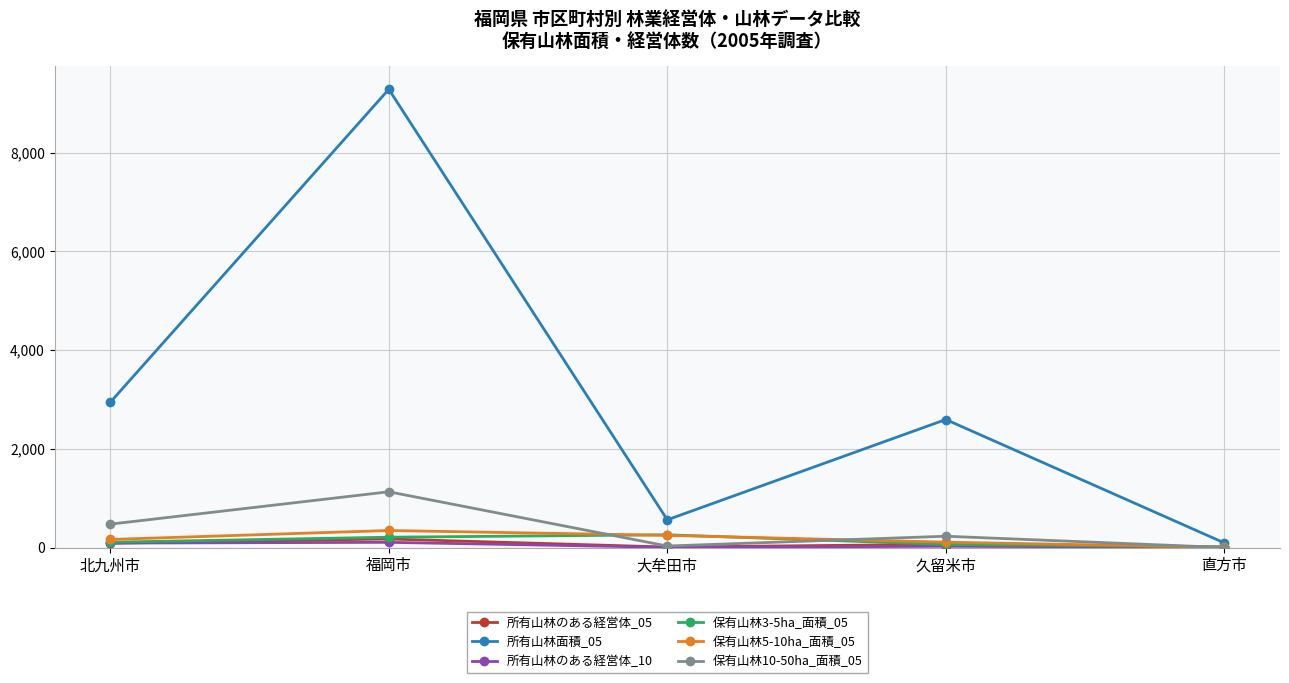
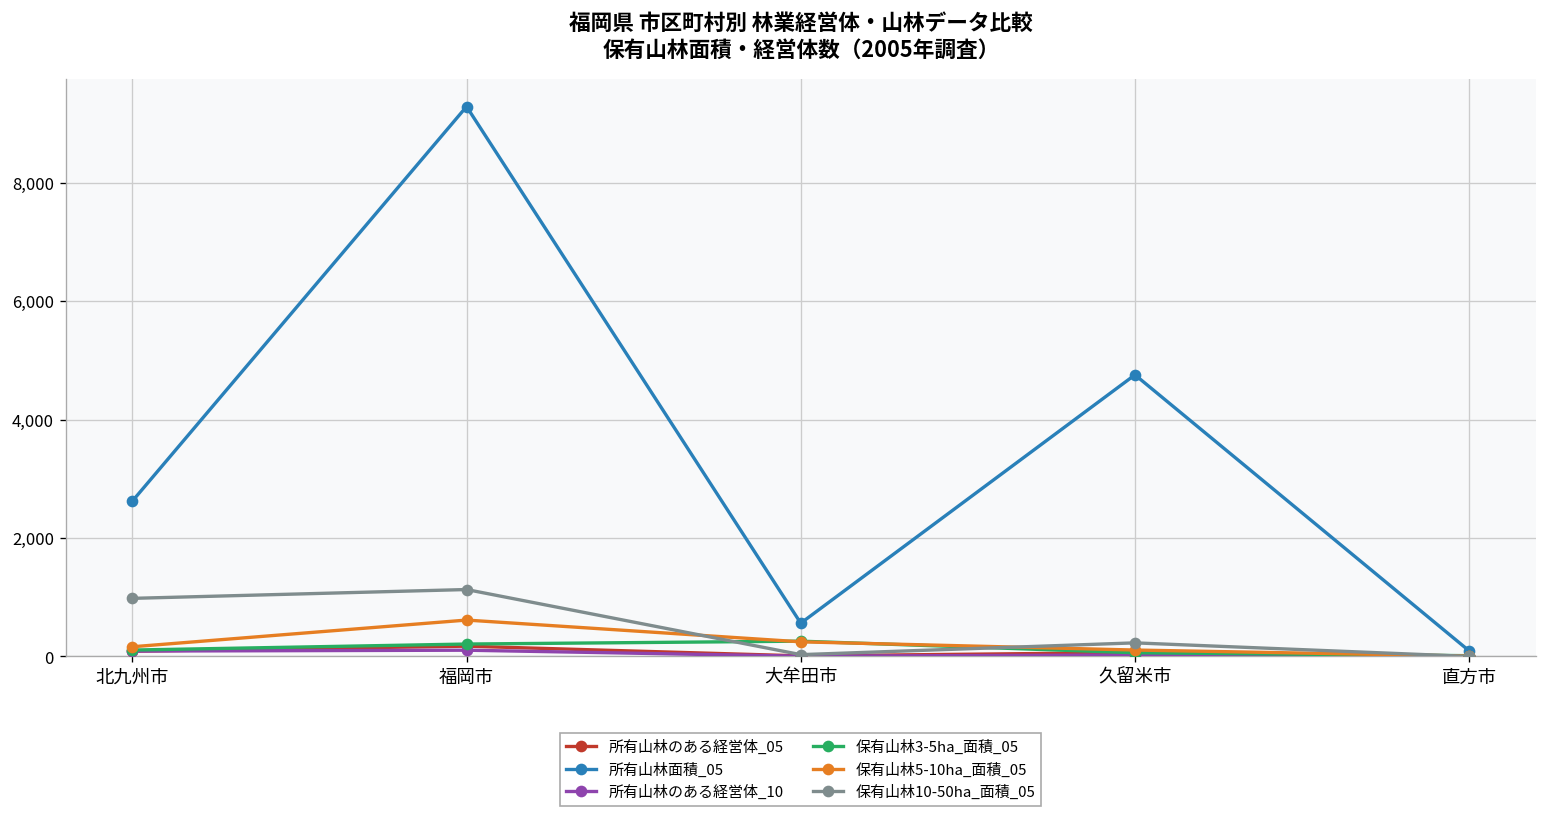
  {
    "所有山林面積_05": {
-     "北九州市": "2,900",
+     "北九州市": "2,600",
      "福岡市": "9,300",
      "大牟田市": "600",
-     "久留米市": "2,600",
+     "久留米市": "4,800",
      "直方市": "100"
    },
    "所有山林のある経営体_10": {
      "福岡市": "100"
    },
    "保有山林5-10ha_面積_05": {
      "北九州市": "200",
-     "福岡市": "300"
+     "福岡市": "600"
    },
    "保有山林10-50ha_面積_05": {
-     "北九州市": "500",
+     "北九州市": "1,000",
      "福岡市": "1,100",
      "久留米市": "200"
    }
  }
